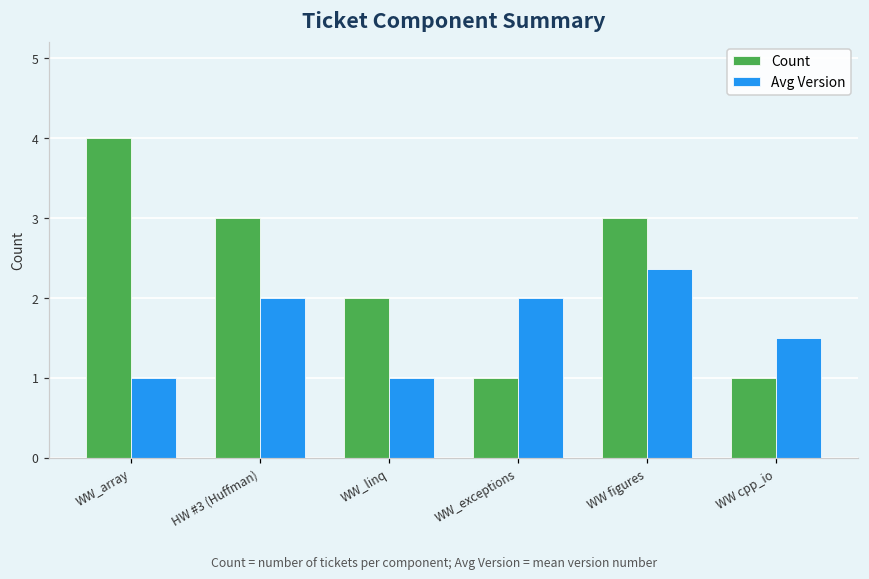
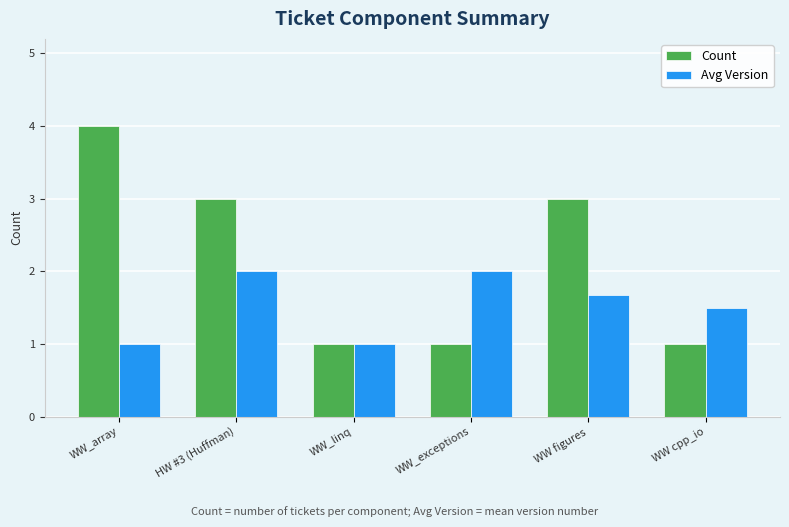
  {
    "Count": {
      "WW_array": 4,
      "HW #3 (Huffman)": 3,
-     "WW_linq": 2,
+     "WW_linq": 1,
      "WW_exceptions": 1,
      "WW figures": 3,
      "WW cpp_io": 1
    },
    "Avg Version": {
      "WW_array": 1.0,
      "HW #3 (Huffman)": 2.0,
      "WW_linq": 1.0,
      "WW_exceptions": 2.0,
-     "WW figures": 2.4,
+     "WW figures": 1.7,
      "WW cpp_io": 1.5
    }
  }
